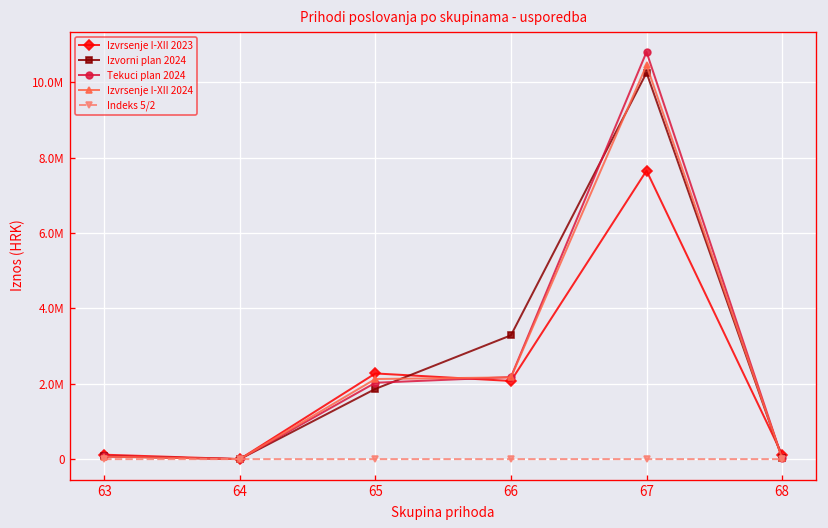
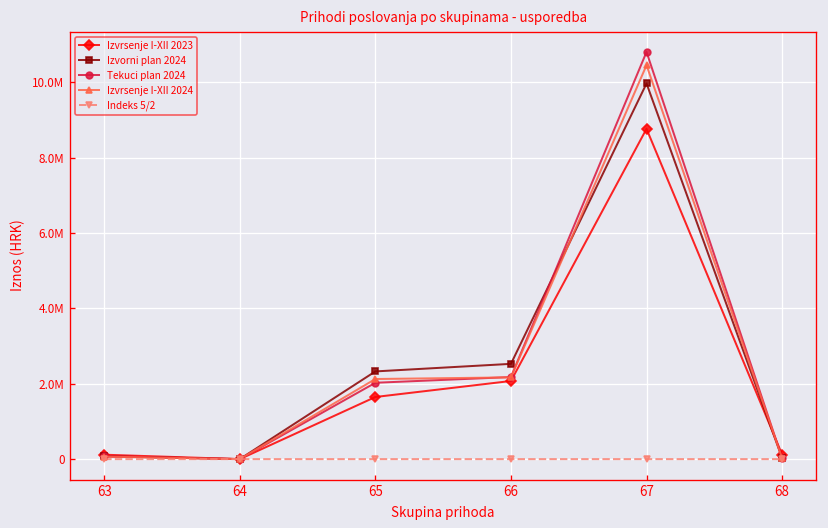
  {
    "Izvrsenje I-XII 2023": {
-     "65": 2300000,
+     "65": 1600000,
      "66": 2100000,
-     "67": 7700000,
+     "67": 8800000,
      "68": 100000
    },
    "Izvorni plan 2024": {
-     "65": 1900000,
-     "66": 3300000,
-     "67": 10300000
+     "65": 2300000,
+     "66": 2500000,
+     "67": 10000000
    },
    "Tekuci plan 2024": {
      "65": 2000000,
      "67": 10800000
    }
  }
